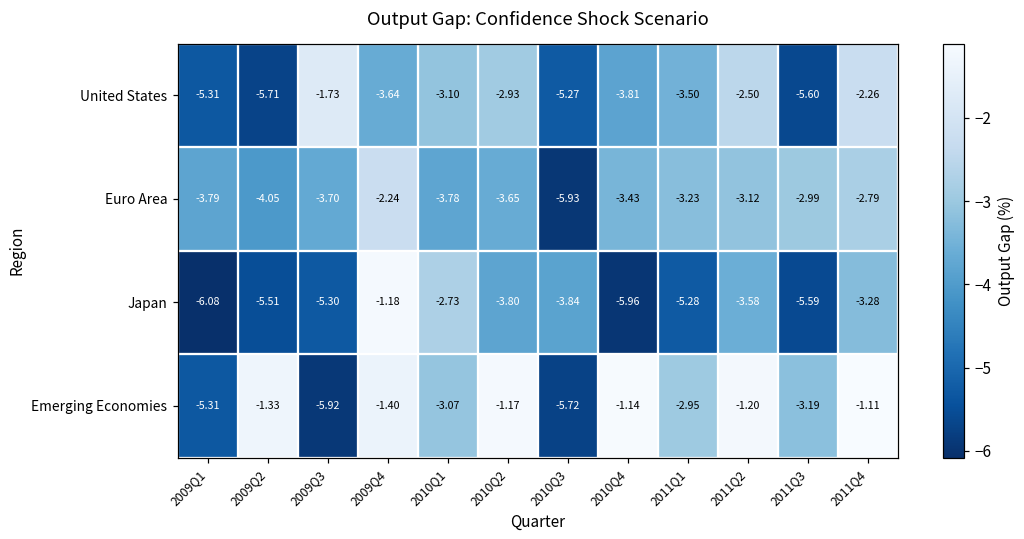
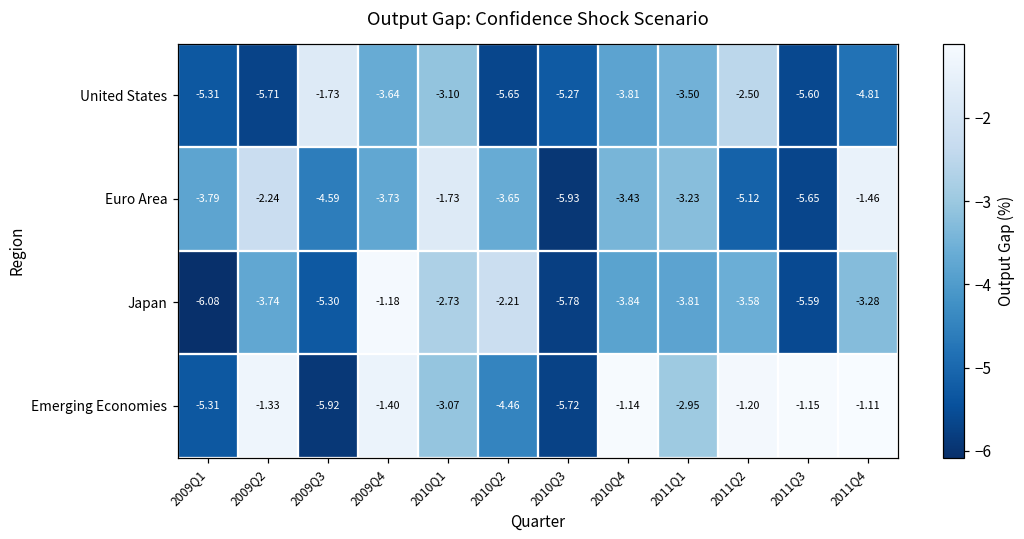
  {
    "United States": {
      "2009Q1": -5.31,
      "2009Q2": -5.71,
      "2009Q3": -1.73,
      "2009Q4": -3.64,
      "2010Q1": -3.10,
-     "2010Q2": -2.93,
+     "2010Q2": -5.65,
      "2010Q3": -5.27,
      "2010Q4": -3.81,
      "2011Q1": -3.50,
      "2011Q2": -2.50,
      "2011Q3": -5.60,
-     "2011Q4": -2.26
+     "2011Q4": -4.81
    },
    "Euro Area": {
      "2009Q1": -3.79,
-     "2009Q2": -4.05,
-     "2009Q3": -3.70,
-     "2009Q4": -2.24,
-     "2010Q1": -3.78,
+     "2009Q2": -2.24,
+     "2009Q3": -4.59,
+     "2009Q4": -3.73,
+     "2010Q1": -1.73,
      "2010Q2": -3.65,
      "2010Q3": -5.93,
      "2010Q4": -3.43,
      "2011Q1": -3.23,
-     "2011Q2": -3.12,
-     "2011Q3": -2.99,
-     "2011Q4": -2.79
+     "2011Q2": -5.12,
+     "2011Q3": -5.65,
+     "2011Q4": -1.46
    },
    "Japan": {
      "2009Q1": -6.08,
-     "2009Q2": -5.51,
+     "2009Q2": -3.74,
      "2009Q3": -5.30,
      "2009Q4": -1.18,
      "2010Q1": -2.73,
-     "2010Q2": -3.80,
-     "2010Q3": -3.84,
-     "2010Q4": -5.96,
-     "2011Q1": -5.28,
+     "2010Q2": -2.21,
+     "2010Q3": -5.78,
+     "2010Q4": -3.84,
+     "2011Q1": -3.81,
      "2011Q2": -3.58,
      "2011Q3": -5.59,
      "2011Q4": -3.28
    },
    "Emerging Economies": {
      "2009Q1": -5.31,
      "2009Q2": -1.33,
      "2009Q3": -5.92,
      "2009Q4": -1.40,
      "2010Q1": -3.07,
-     "2010Q2": -1.17,
+     "2010Q2": -4.46,
      "2010Q3": -5.72,
      "2010Q4": -1.14,
      "2011Q1": -2.95,
      "2011Q2": -1.20,
-     "2011Q3": -3.19,
+     "2011Q3": -1.15,
      "2011Q4": -1.11
    }
  }
